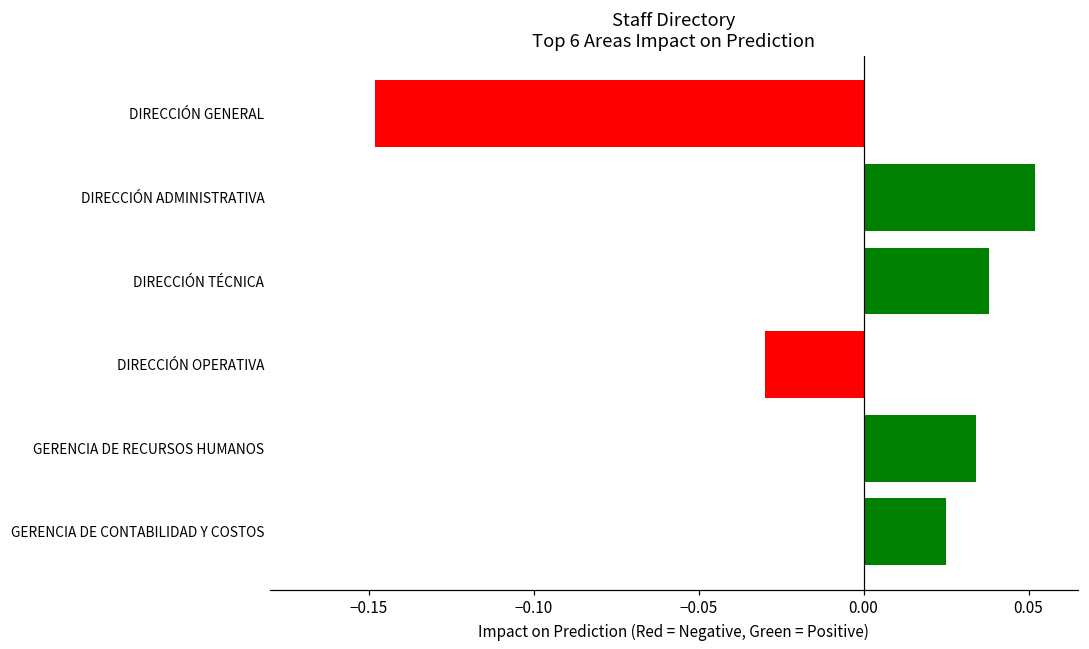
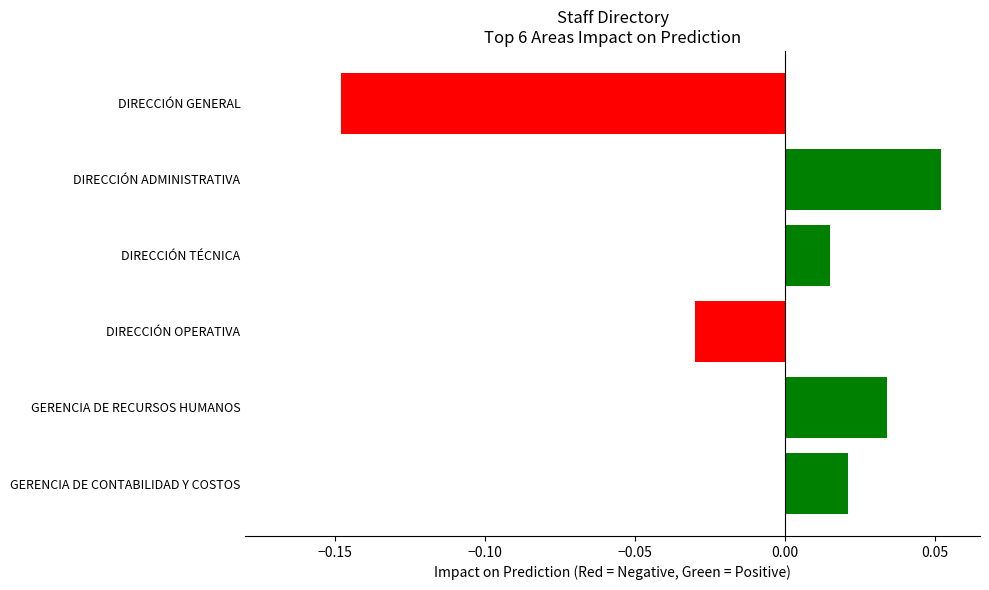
  {
    "DIRECCIÓN GENERAL": -0.148,
    "DIRECCIÓN ADMINISTRATIVA": 0.052,
-   "DIRECCIÓN TÉCNICA": 0.038,
+   "DIRECCIÓN TÉCNICA": 0.015,
    "DIRECCIÓN OPERATIVA": -0.030,
    "GERENCIA DE RECURSOS HUMANOS": 0.034,
-   "GERENCIA DE CONTABILIDAD Y COSTOS": 0.025
+   "GERENCIA DE CONTABILIDAD Y COSTOS": 0.021
  }
